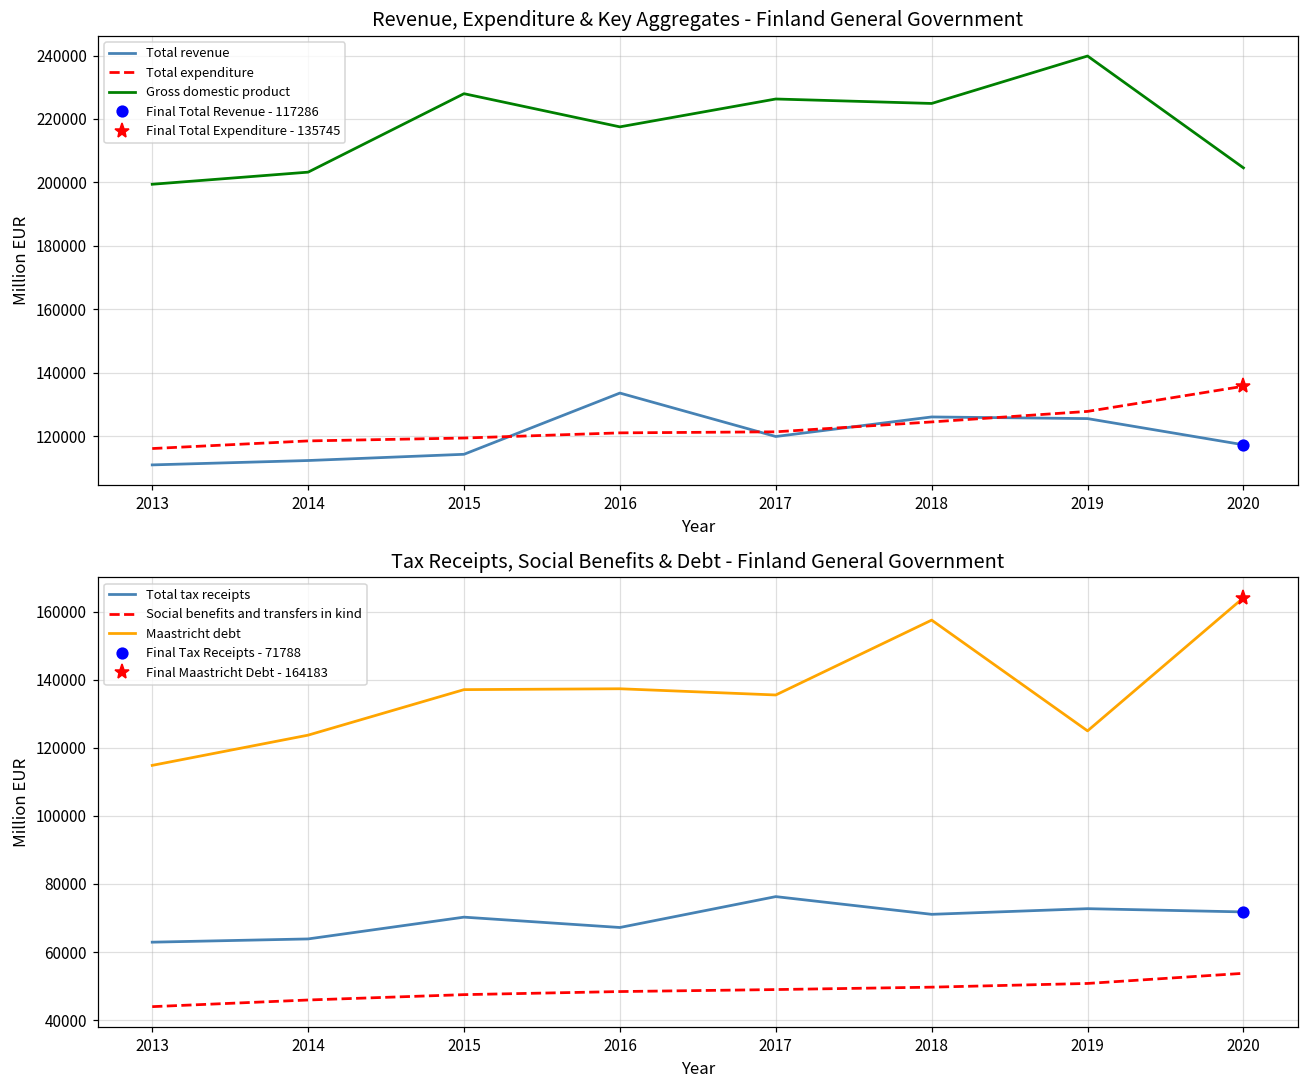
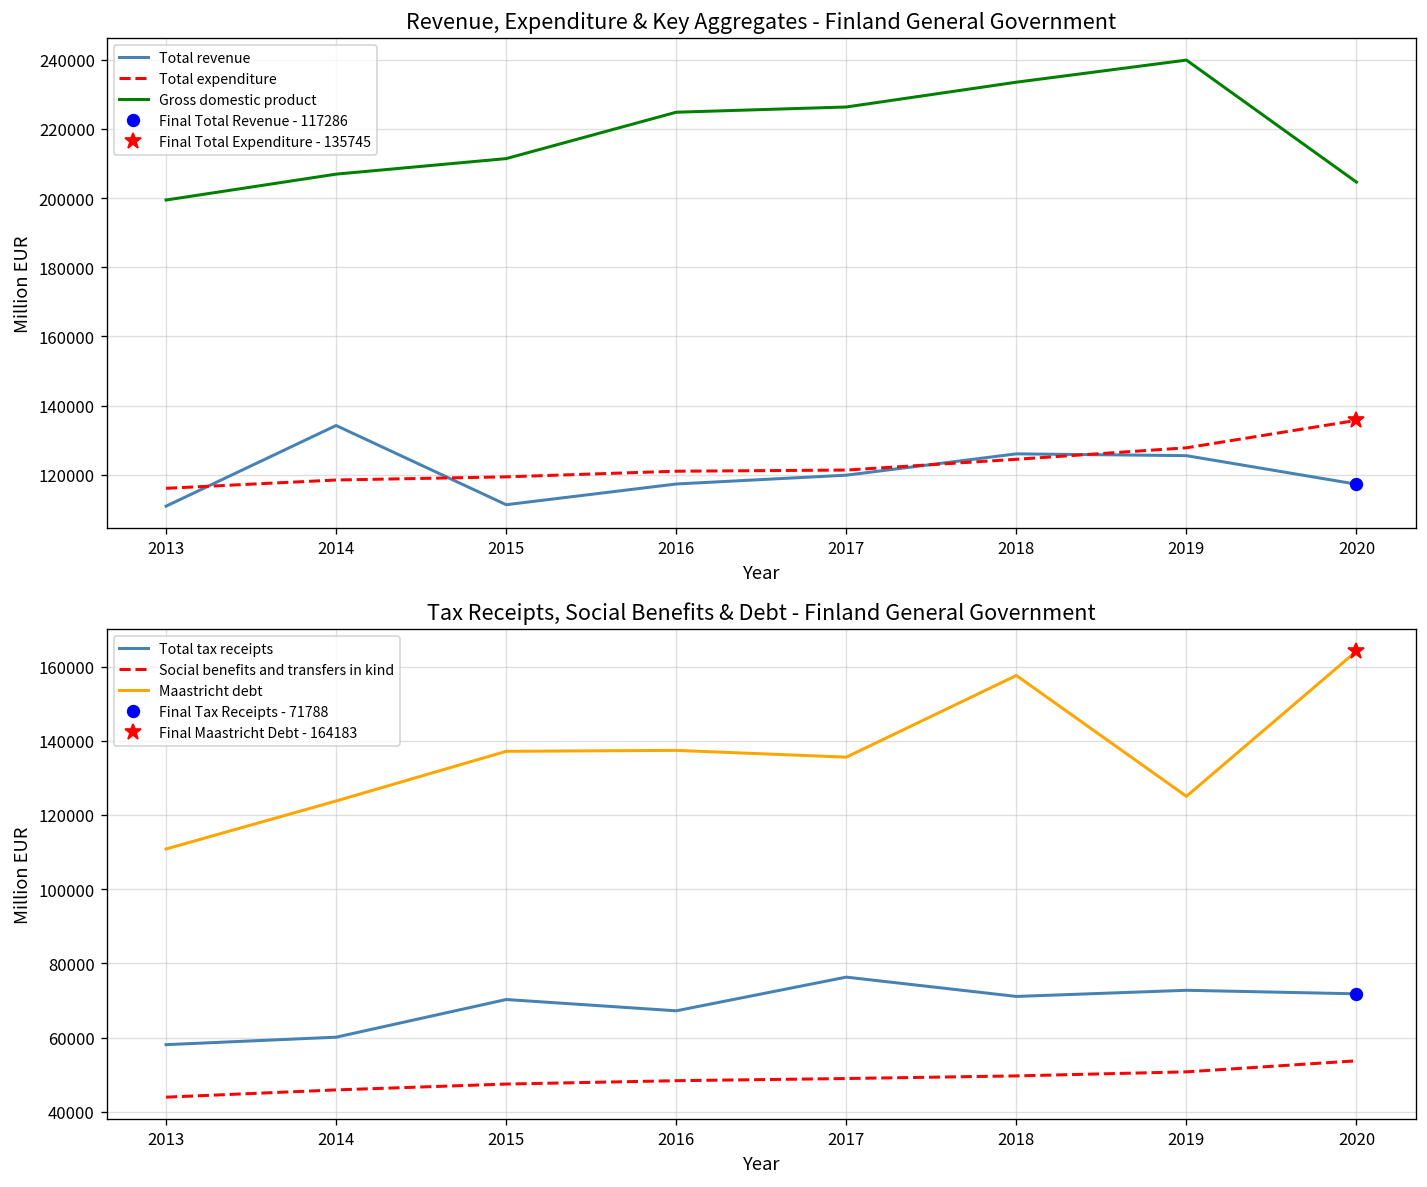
  {
    "Revenue, Expenditure & Key Aggregates - Finland General Government": {
      "Total revenue": {
        "2013": 111000,
-       "2014": 112000,
-       "2015": 114000,
-       "2016": 134000,
+       "2014": 134000,
+       "2015": 111000,
+       "2016": 117000,
        "2017": 120000,
        "2018": 126000,
        "2019": 126000
      },
      "Gross domestic product": {
        "2013": 199000,
-       "2014": 203000,
-       "2015": 228000,
-       "2016": 218000,
+       "2014": 207000,
+       "2015": 211000,
+       "2016": 225000,
        "2017": 226000,
-       "2018": 225000,
+       "2018": 233000,
        "2019": 240000,
        "2020": 205000
      }
    },
    "Tax Receipts, Social Benefits & Debt - Finland General Government": {
      "Total tax receipts": {
-       "2013": 63000,
-       "2014": 64000,
+       "2013": 58000,
+       "2014": 60000,
        "2015": 70000,
        "2016": 67000,
        "2017": 76000,
        "2018": 71000,
        "2019": 73000
      },
      "Maastricht debt": {
-       "2013": 115000,
+       "2013": 111000,
        "2014": 124000,
        "2015": 137000,
        "2016": 137000,
        "2017": 136000,
        "2018": 158000,
        "2019": 125000
      }
    }
  }
